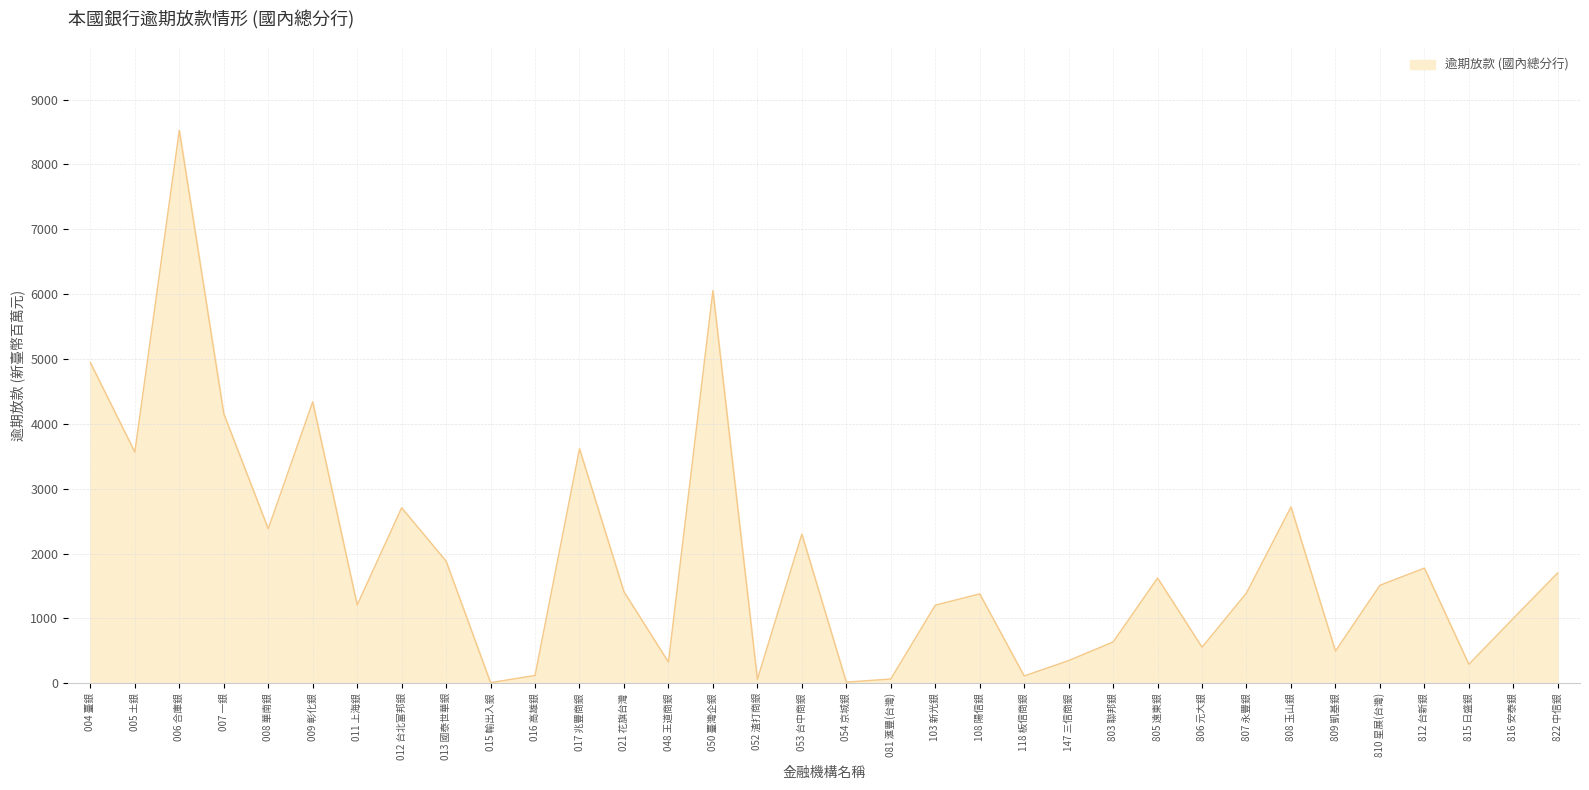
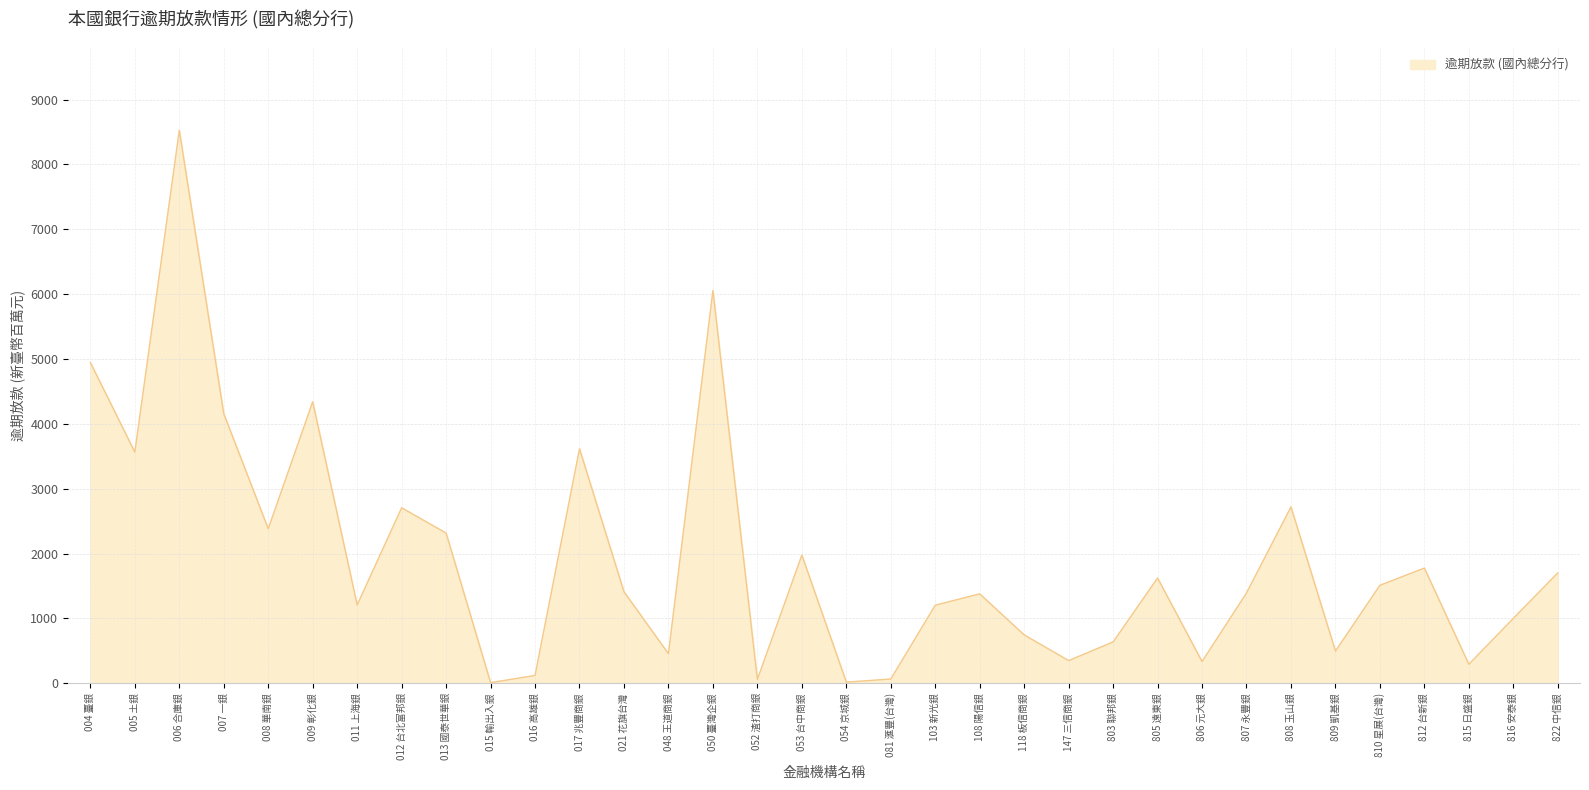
  {
    "004 臺銀": 4900,
    "005 土銀": 3600,
    "006 合庫銀": 8500,
    "007 一銀": 4200,
    "008 華南銀": 2400,
    "009 彰化銀": 4300,
    "011 上海銀": 1200,
    "012 台北富邦銀": 2700,
-   "013 國泰世華銀": 1900,
+   "013 國泰世華銀": 2300,
    "015 輸出入銀": 0,
    "016 高雄銀": 100,
    "017 兆豐商銀": 3600,
    "021 花旗台灣": 1400,
-   "048 王道商銀": 300,
+   "048 王道商銀": 500,
    "050 臺灣企銀": 6100,
    "052 渣打商銀": 100,
-   "053 台中商銀": 2300,
+   "053 台中商銀": 2000,
    "054 京城銀": 0,
    "081 滙豐(台灣)": 100,
    "103 新光銀": 1200,
    "108 陽信銀": 1400,
-   "118 板信商銀": 100,
+   "118 板信商銀": 700,
    "147 三信商銀": 400,
    "803 聯邦銀": 600,
    "805 遠東銀": 1600,
-   "806 元大銀": 600,
+   "806 元大銀": 300,
    "807 永豐銀": 1400,
    "808 玉山銀": 2700,
    "809 凱基銀": 500,
    "810 星展(台灣)": 1500,
    "812 台新銀": 1800,
    "815 日盛銀": 300,
    "816 安泰銀": 1000,
    "822 中信銀": 1700
  }
